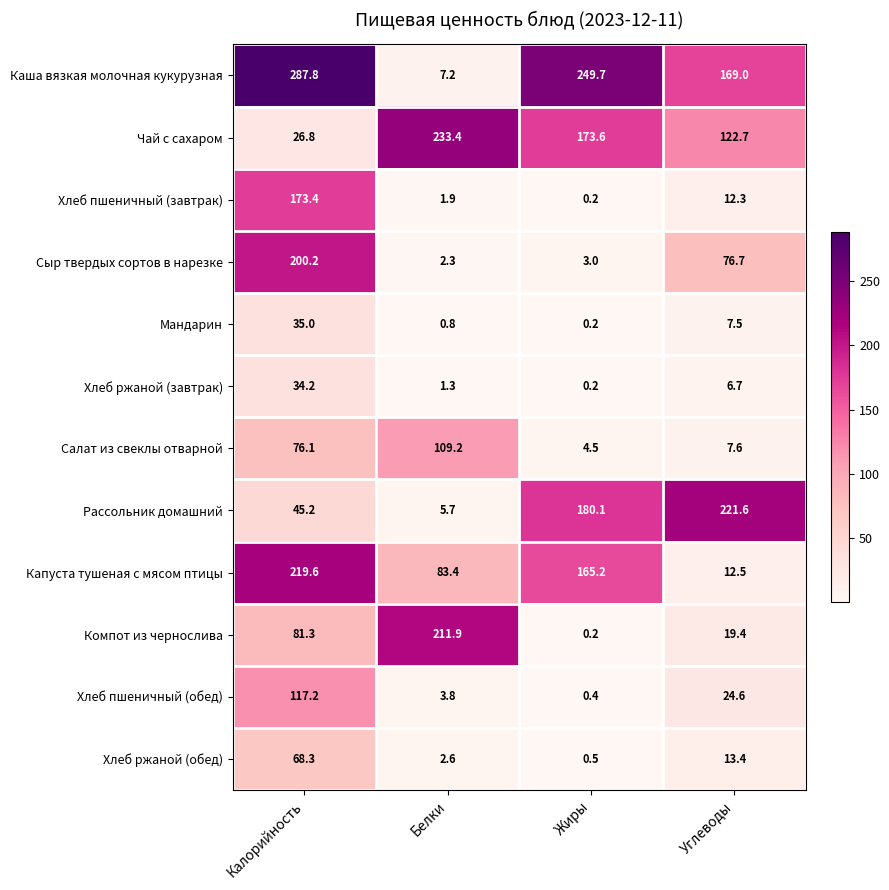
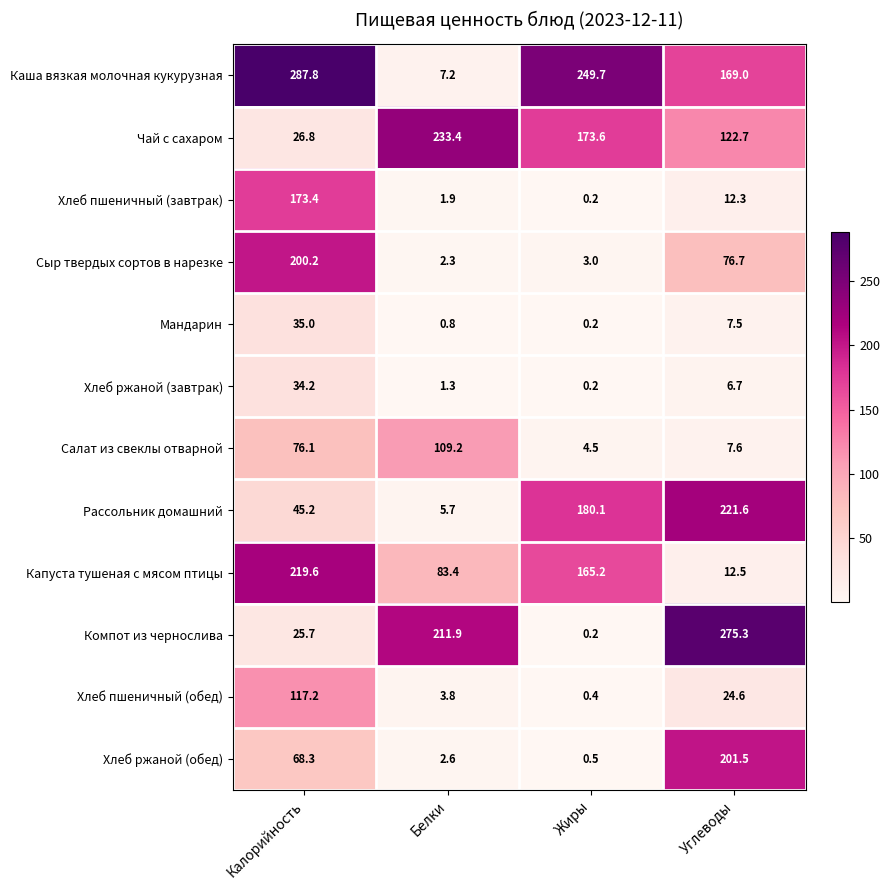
  {
    "Каша вязкая молочная кукурузная": {
      "Калорийность": 287.8,
      "Белки": 7.2,
      "Жиры": 249.7,
      "Углеводы": 169.0
    },
    "Чай с сахаром": {
      "Калорийность": 26.8,
      "Белки": 233.4,
      "Жиры": 173.6,
      "Углеводы": 122.7
    },
    "Хлеб пшеничный (завтрак)": {
      "Калорийность": 173.4,
      "Белки": 1.9,
      "Жиры": 0.2,
      "Углеводы": 12.3
    },
    "Сыр твердых сортов в нарезке": {
      "Калорийность": 200.2,
      "Белки": 2.3,
      "Жиры": 3.0,
      "Углеводы": 76.7
    },
    "Мандарин": {
      "Калорийность": 35.0,
      "Белки": 0.8,
      "Жиры": 0.2,
      "Углеводы": 7.5
    },
    "Хлеб ржаной (завтрак)": {
      "Калорийность": 34.2,
      "Белки": 1.3,
      "Жиры": 0.2,
      "Углеводы": 6.7
    },
    "Салат из свеклы отварной": {
      "Калорийность": 76.1,
      "Белки": 109.2,
      "Жиры": 4.5,
      "Углеводы": 7.6
    },
    "Рассольник домашний": {
      "Калорийность": 45.2,
      "Белки": 5.7,
      "Жиры": 180.1,
      "Углеводы": 221.6
    },
    "Капуста тушеная с мясом птицы": {
      "Калорийность": 219.6,
      "Белки": 83.4,
      "Жиры": 165.2,
      "Углеводы": 12.5
    },
    "Компот из чернослива": {
-     "Калорийность": 81.3,
+     "Калорийность": 25.7,
      "Белки": 211.9,
      "Жиры": 0.2,
-     "Углеводы": 19.4
+     "Углеводы": 275.3
    },
    "Хлеб пшеничный (обед)": {
      "Калорийность": 117.2,
      "Белки": 3.8,
      "Жиры": 0.4,
      "Углеводы": 24.6
    },
    "Хлеб ржаной (обед)": {
      "Калорийность": 68.3,
      "Белки": 2.6,
      "Жиры": 0.5,
-     "Углеводы": 13.4
+     "Углеводы": 201.5
    }
  }
